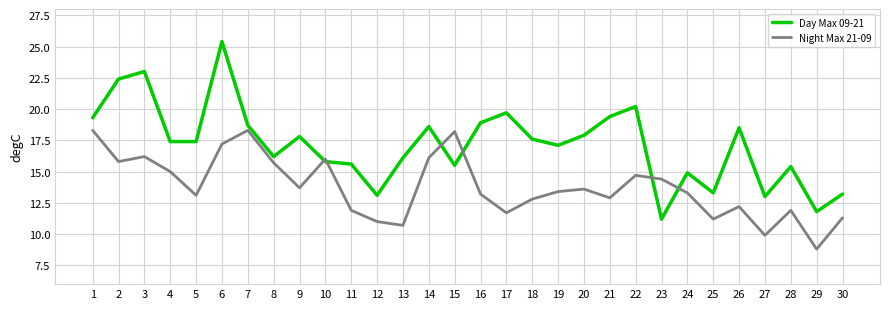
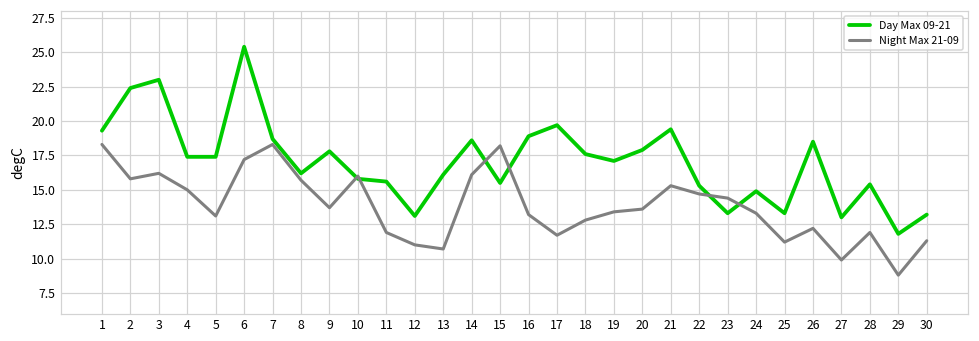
  {
    "Day Max 09-21": {
      "1": 19.3,
      "2": 22.4,
      "3": 23.0,
      "4": 17.4,
      "5": 17.4,
      "6": 25.4,
      "7": 18.7,
      "8": 16.2,
      "9": 17.8,
      "11": 15.6,
      "12": 13.1,
      "13": 16.1,
      "14": 18.6,
      "15": 15.5,
      "16": 18.9,
      "17": 19.7,
      "18": 17.6,
      "19": 17.1,
      "20": 17.9,
      "21": 19.4,
-     "22": 20.2,
-     "23": 11.2,
+     "22": 15.3,
+     "23": 13.3,
      "24": 14.9,
      "25": 13.3,
      "26": 18.5,
      "27": 13.0,
      "28": 15.4,
      "29": 11.8,
      "30": 13.2
    },
    "Night Max 21-09": {
      "1": 18.3,
      "2": 15.8,
      "3": 16.2,
      "4": 15.0,
      "5": 13.1,
      "6": 17.2,
      "7": 18.3,
      "8": 15.7,
      "9": 13.7,
      "11": 11.9,
      "12": 11.0,
      "13": 10.7,
      "14": 16.1,
      "15": 18.2,
      "16": 13.2,
      "17": 11.7,
      "18": 12.8,
      "19": 13.4,
      "20": 13.6,
-     "21": 12.9,
+     "21": 15.3,
      "22": 14.7,
      "23": 14.4,
      "24": 13.3,
      "25": 11.2,
      "26": 12.2,
      "27": 9.9,
      "28": 11.9,
      "29": 8.8,
      "30": 11.3
    }
  }
